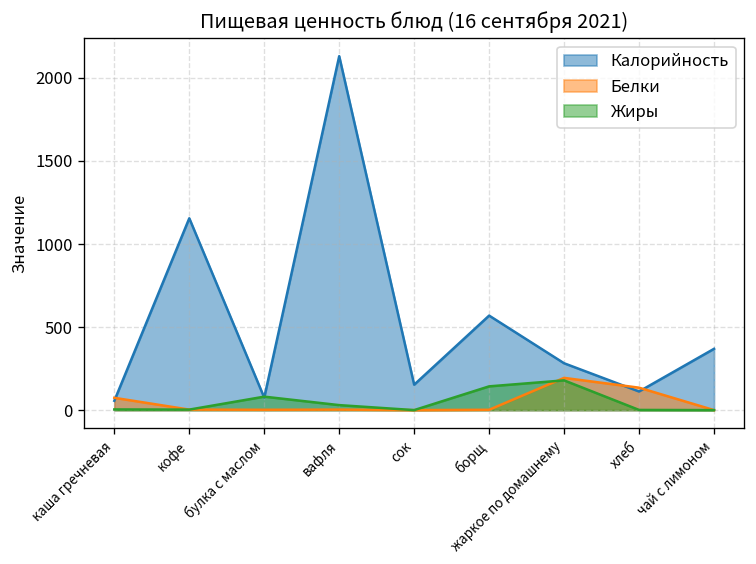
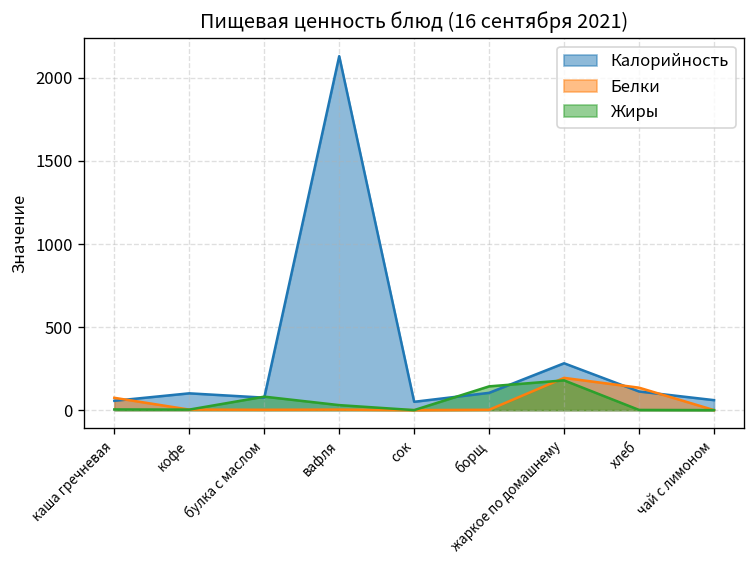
  {
    "Калорийность": {
-     "кофе": 1160,
+     "кофе": 100,
      "вафля": 2130,
-     "сок": 150,
-     "борщ": 570,
+     "сок": 50,
+     "борщ": 100,
      "жаркое по домашнему": 280,
      "хлеб": 110,
-     "чай с лимоном": 370
+     "чай с лимоном": 60
    },
    "Белки": {
      "булка с маслом": 0,
      "вафля": 0,
      "борщ": 0,
      "хлеб": 140
    },
    "Жиры": {
      "каша гречневая": 0,
      "вафля": 30,
      "борщ": 140,
      "хлеб": 0
    }
  }
